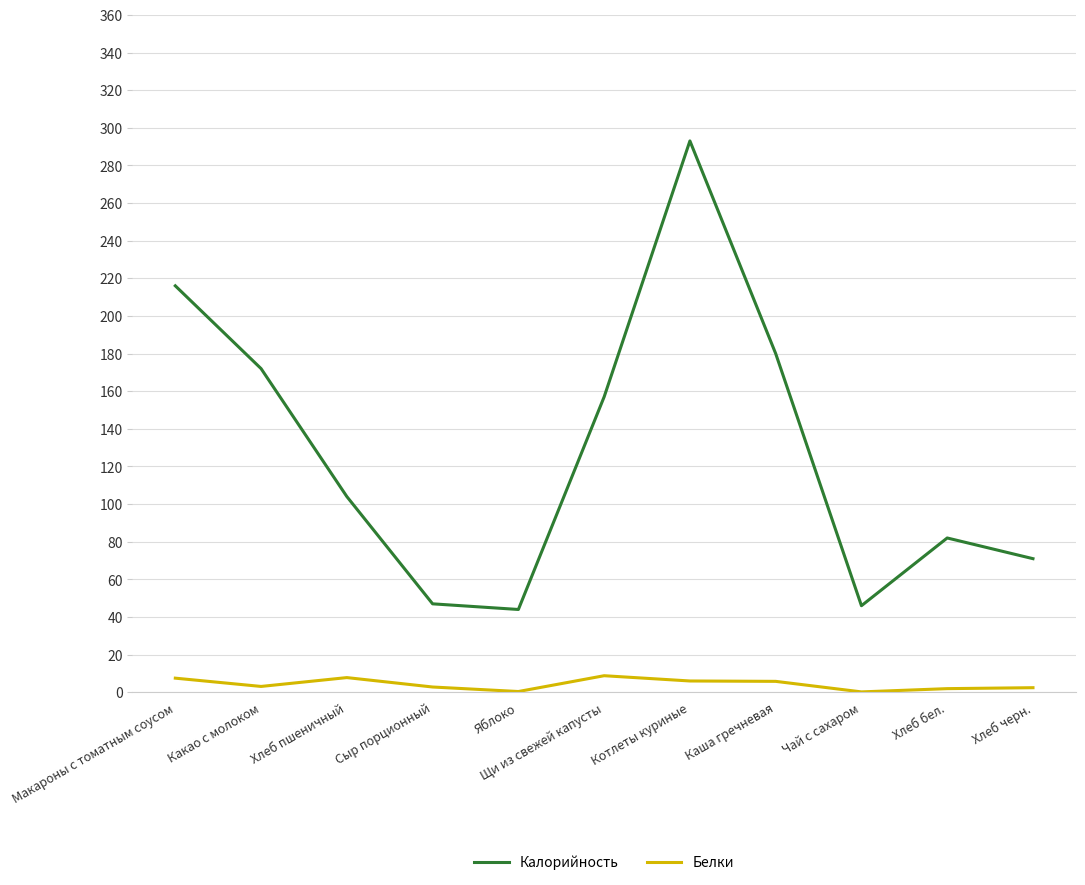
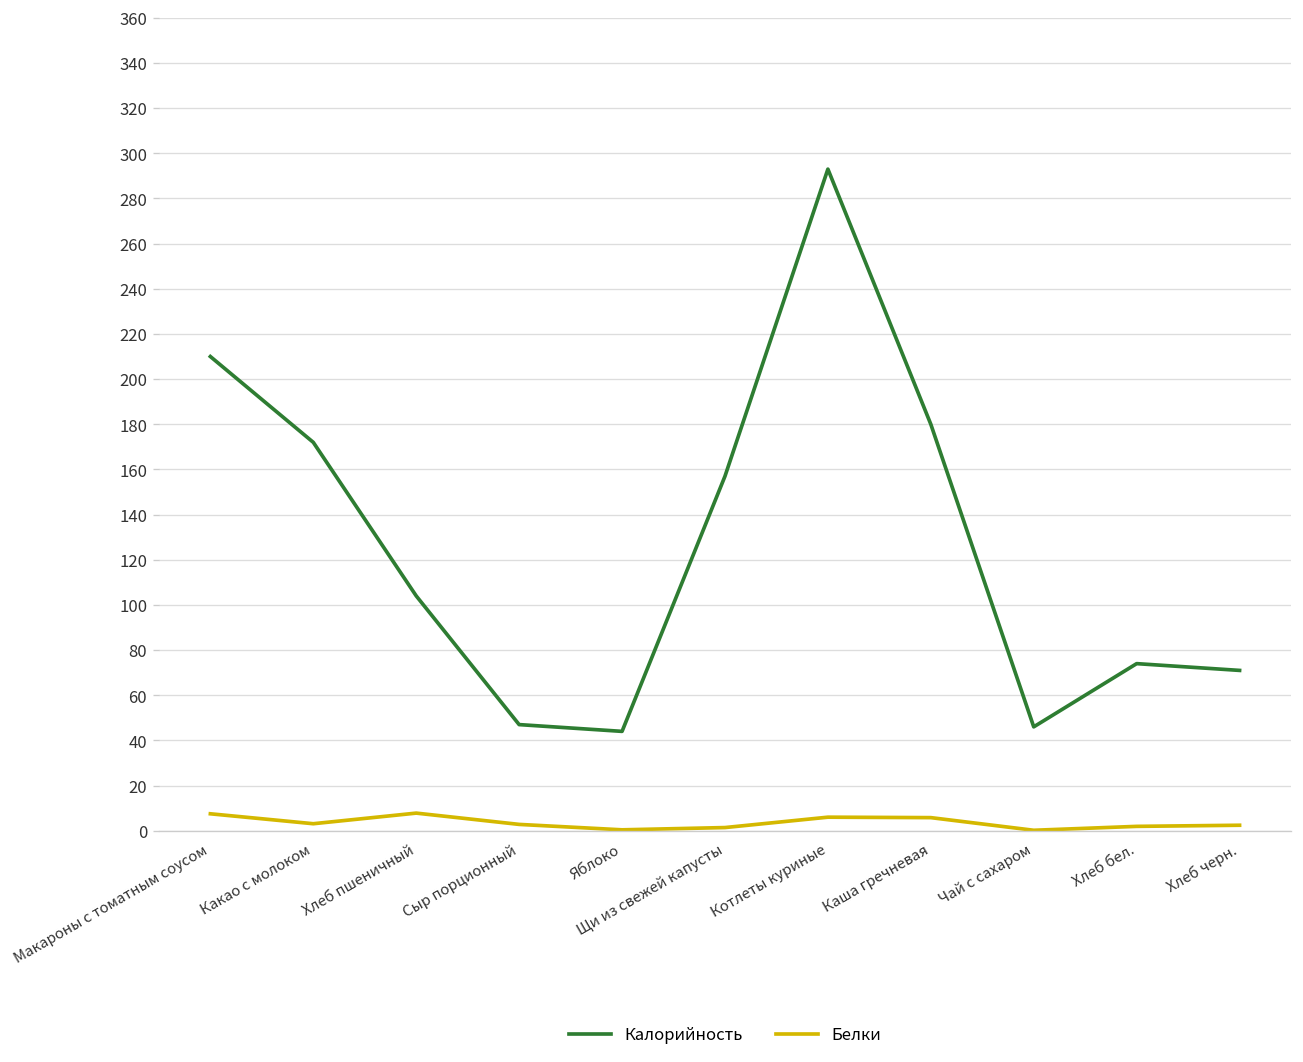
  {
    "Калорийность": {
-     "Макароны с томатным соусом": 216,
+     "Макароны с томатным соусом": 210,
      "Какао с молоком": 172,
      "Хлеб пшеничный": 104,
      "Сыр порционный": 47,
      "Яблоко": 44,
      "Щи из свежей капусты": 157,
      "Котлеты куриные": 293,
      "Каша гречневая": 180,
      "Чай с сахаром": 46,
-     "Хлеб бел.": 82,
+     "Хлеб бел.": 74,
      "Хлеб черн.": 71
    },
    "Белки": {
      "Макароны с томатным соусом": 8,
      "Какао с молоком": 3,
      "Хлеб пшеничный": 8,
      "Сыр порционный": 3,
      "Яблоко": 0,
-     "Щи из свежей капусты": 9,
+     "Щи из свежей капусты": 1,
      "Котлеты куриные": 6,
      "Каша гречневая": 6,
      "Чай с сахаром": 0,
      "Хлеб бел.": 2,
      "Хлеб черн.": 2
    }
  }
